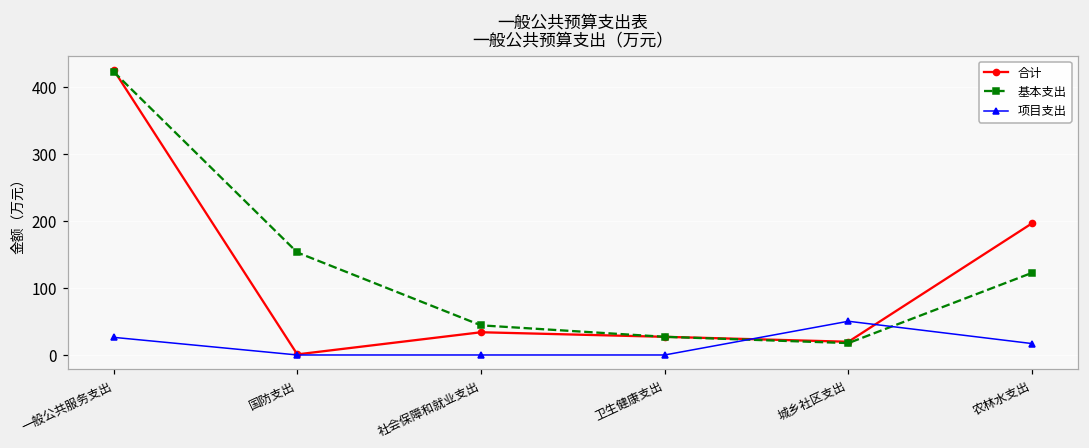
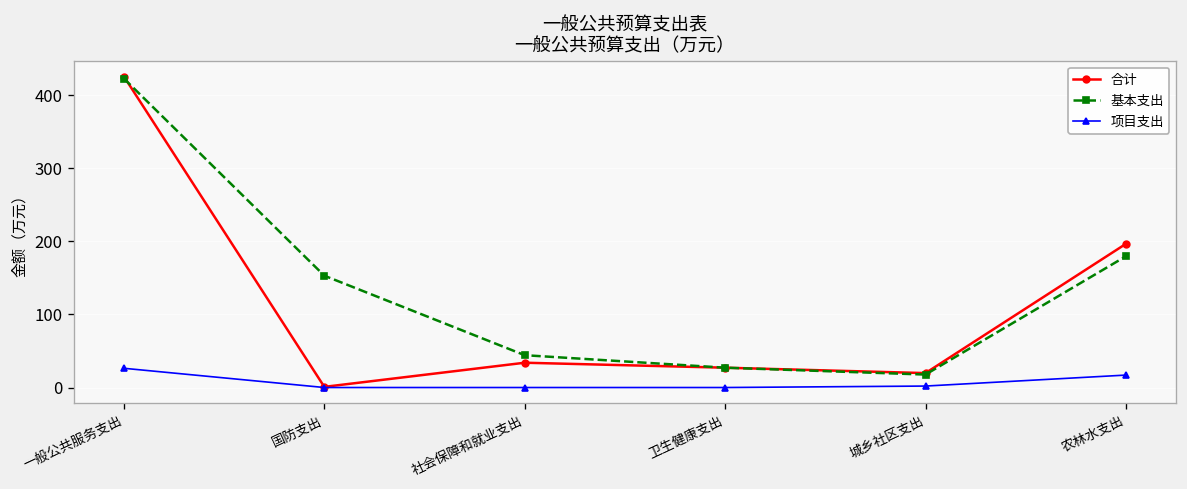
  {
    "合计": {
      "社会保障和就业支出": 30,
      "农林水支出": 200
    },
    "基本支出": {
      "国防支出": 150,
      "社会保障和就业支出": 40,
-     "农林水支出": 120
+     "农林水支出": 180
    },
    "项目支出": {
      "一般公共服务支出": 30,
      "社会保障和就业支出": 0,
      "卫生健康支出": 0,
-     "城乡社区支出": 50,
+     "城乡社区支出": 0,
      "农林水支出": 20
    }
  }
